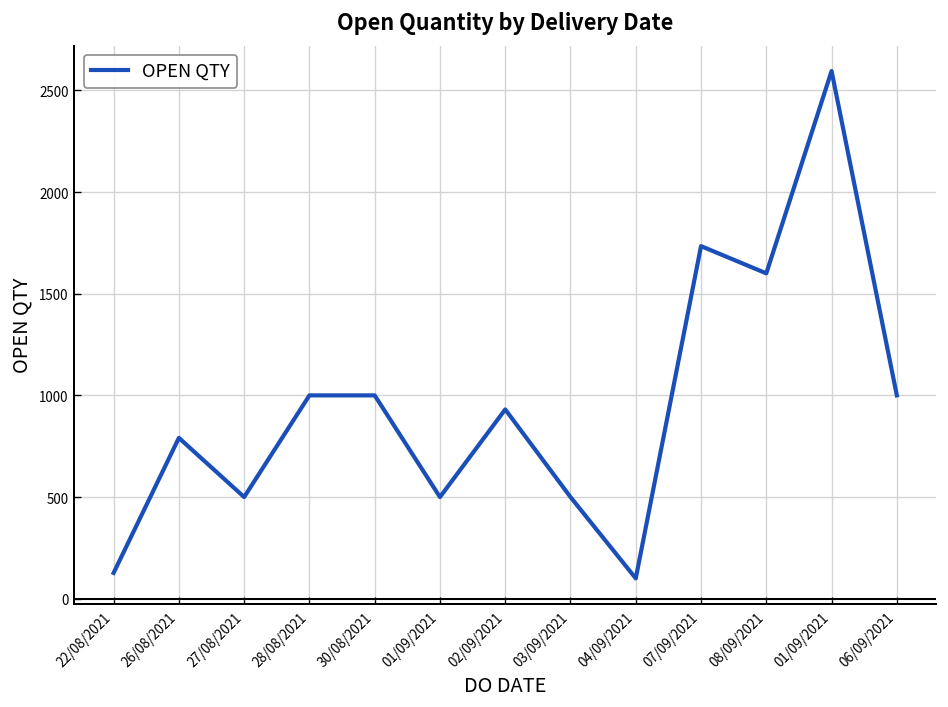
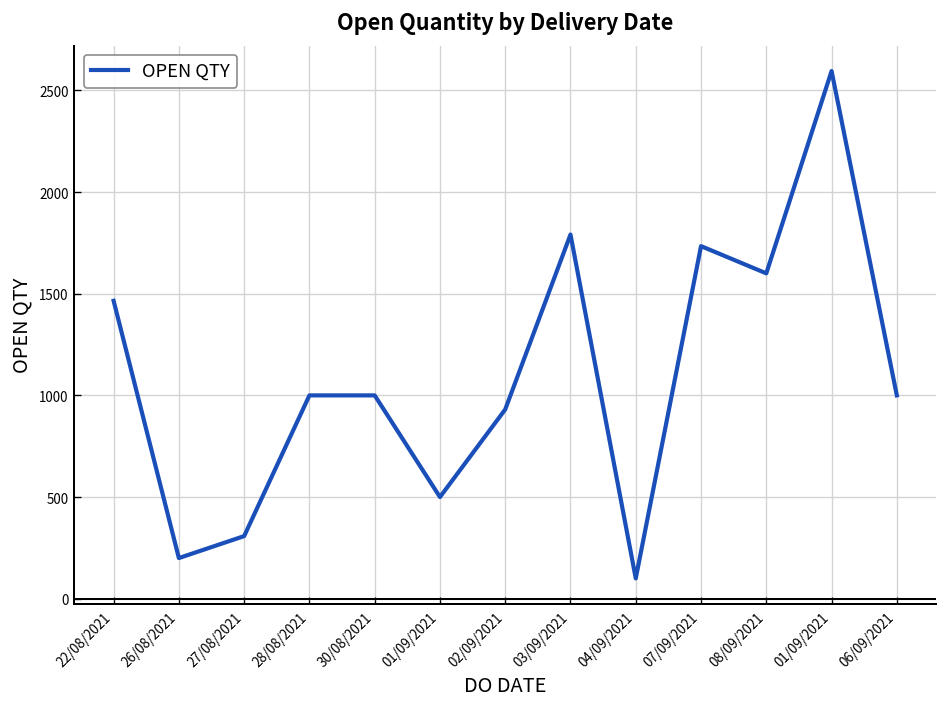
  {
-   "22/08/2021": 130,
-   "26/08/2021": 790,
-   "27/08/2021": 500,
+   "22/08/2021": 1470,
+   "26/08/2021": 200,
+   "27/08/2021": 310,
    "28/08/2021": 1000,
    "30/08/2021": 1000,
    "02/09/2021": 930,
-   "03/09/2021": 500,
+   "03/09/2021": 1790,
    "04/09/2021": 100,
    "07/09/2021": 1730,
    "08/09/2021": 1600,
    "06/09/2021": 1000
  }
